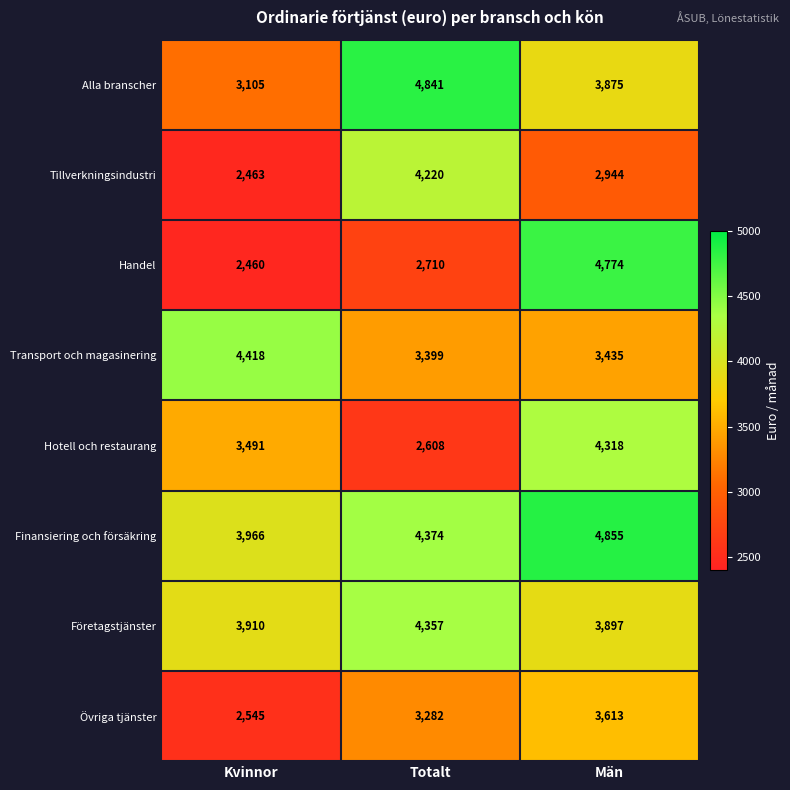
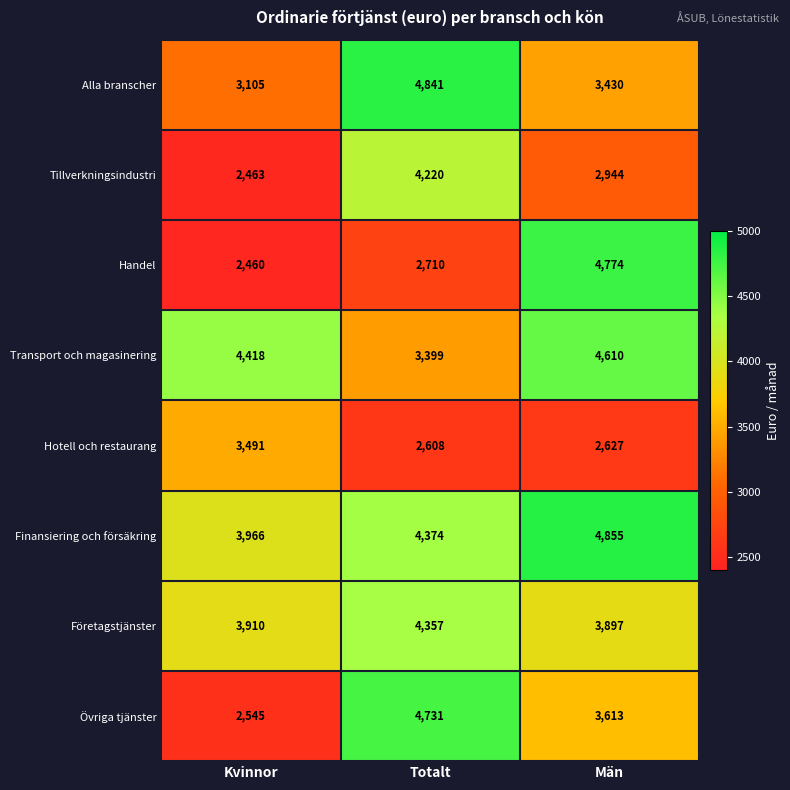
  {
    "Alla branscher": {
      "Kvinnor": "3,105",
      "Totalt": "4,841",
-     "Män": "3,875"
+     "Män": "3,430"
    },
    "Tillverkningsindustri": {
      "Kvinnor": "2,463",
      "Totalt": "4,220",
      "Män": "2,944"
    },
    "Handel": {
      "Kvinnor": "2,460",
      "Totalt": "2,710",
      "Män": "4,774"
    },
    "Transport och magasinering": {
      "Kvinnor": "4,418",
      "Totalt": "3,399",
-     "Män": "3,435"
+     "Män": "4,610"
    },
    "Hotell och restaurang": {
      "Kvinnor": "3,491",
      "Totalt": "2,608",
-     "Män": "4,318"
+     "Män": "2,627"
    },
    "Finansiering och försäkring": {
      "Kvinnor": "3,966",
      "Totalt": "4,374",
      "Män": "4,855"
    },
    "Företagstjänster": {
      "Kvinnor": "3,910",
      "Totalt": "4,357",
      "Män": "3,897"
    },
    "Övriga tjänster": {
      "Kvinnor": "2,545",
-     "Totalt": "3,282",
+     "Totalt": "4,731",
      "Män": "3,613"
    }
  }
